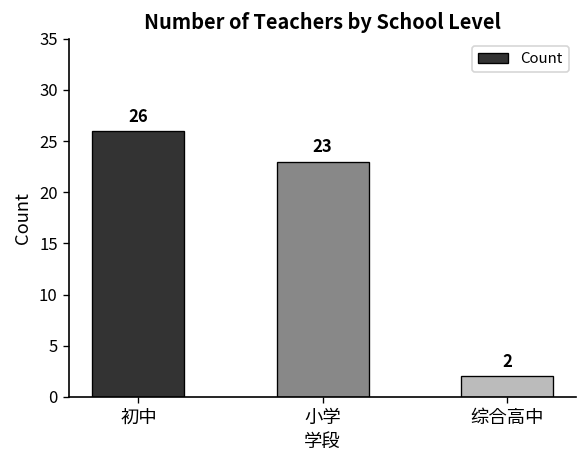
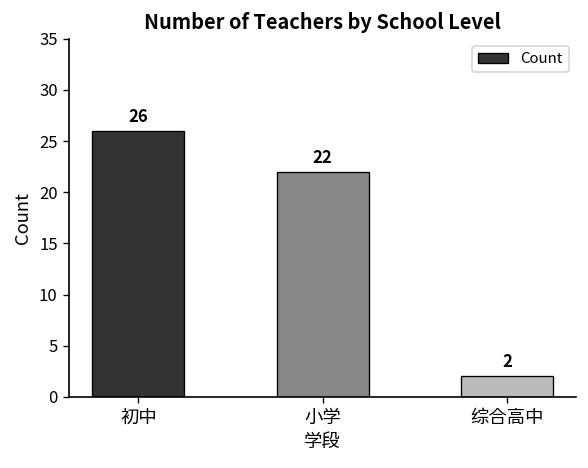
  {
    "初中": 26,
-   "小学": 23,
+   "小学": 22,
    "综合高中": 2
  }
